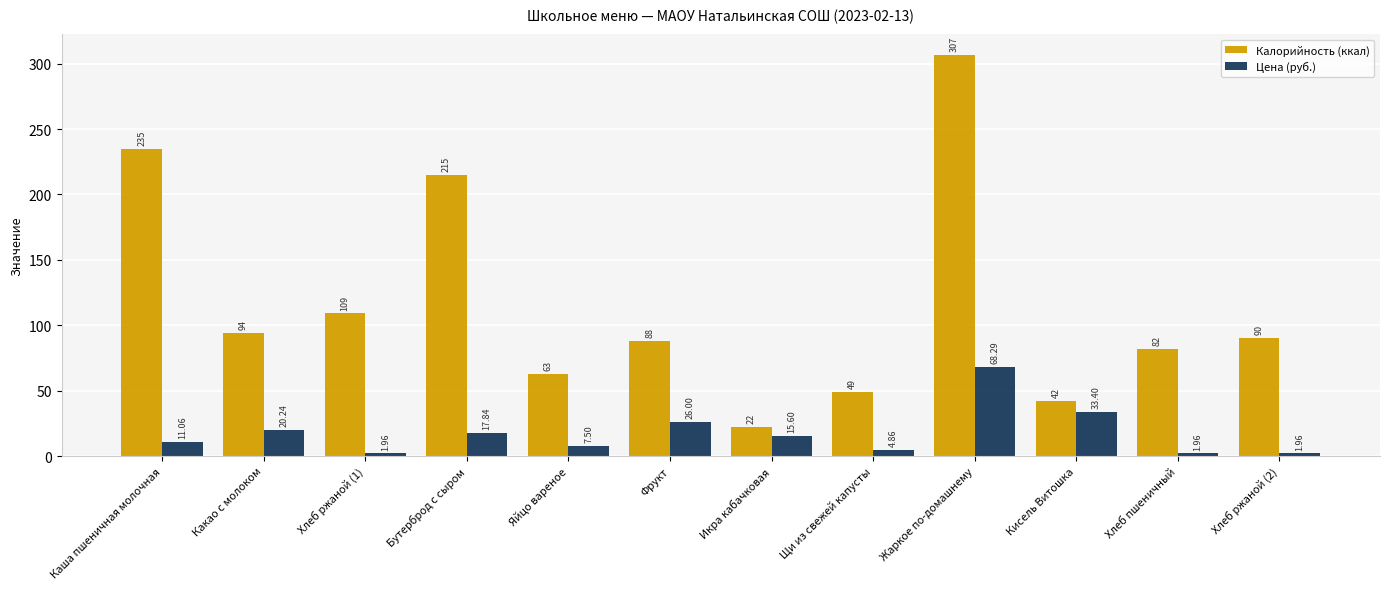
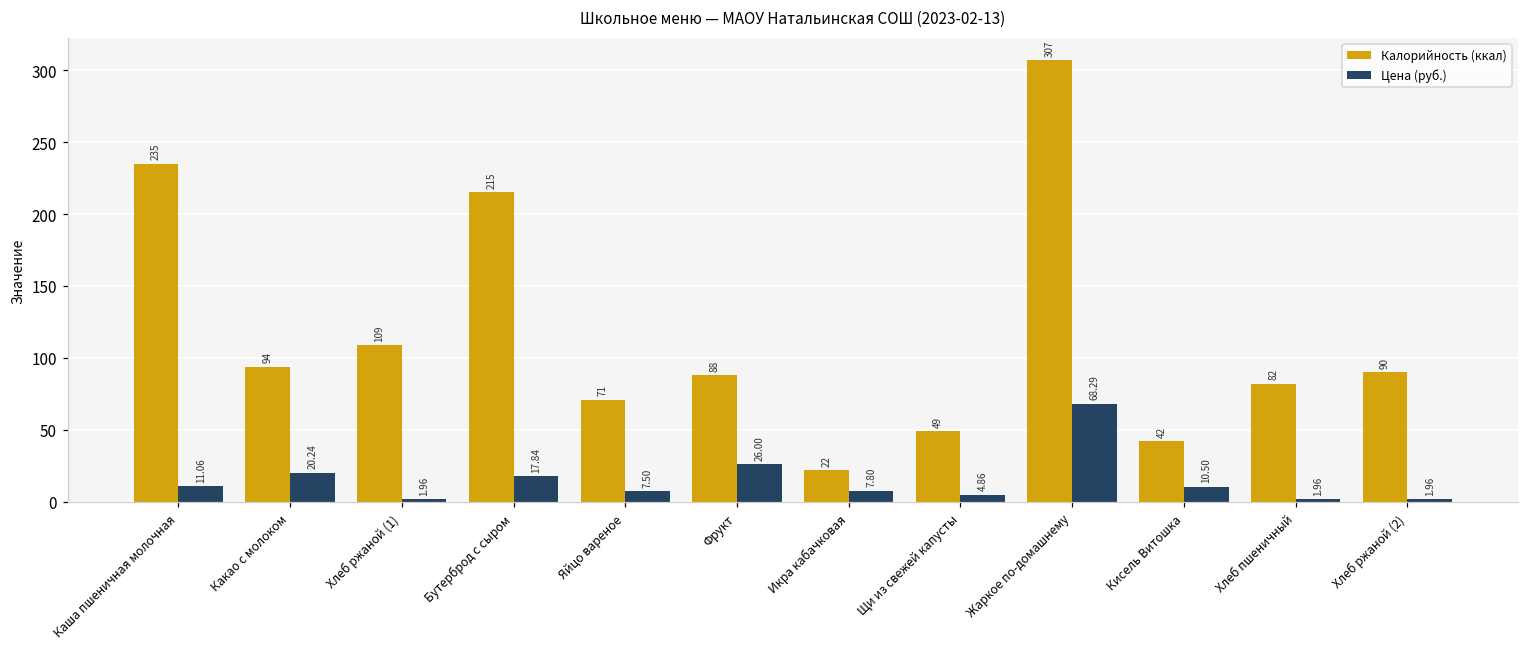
  {
    "Калорийность (ккал)": {
      "Каша пшеничная молочная": 235,
      "Какао с молоком": 94,
      "Хлеб ржаной (1)": 109,
      "Бутерброд с сыром": 215,
-     "Яйцо вареное": 63,
+     "Яйцо вареное": 71,
      "Фрукт": 88,
      "Икра кабачковая": 22,
      "Щи из свежей капусты": 49,
      "Жаркое по-домашнему": 307,
      "Кисель Витошка": 42,
      "Хлеб пшеничный": 82,
      "Хлеб ржаной (2)": 90
    },
    "Цена (руб.)": {
      "Каша пшеничная молочная": 11.06,
      "Какао с молоком": 20.24,
      "Хлеб ржаной (1)": 1.96,
      "Бутерброд с сыром": 17.84,
      "Яйцо вареное": 7.50,
      "Фрукт": 26.00,
-     "Икра кабачковая": 15.60,
+     "Икра кабачковая": 7.80,
      "Щи из свежей капусты": 4.86,
      "Жаркое по-домашнему": 68.29,
-     "Кисель Витошка": 33.40,
+     "Кисель Витошка": 10.50,
      "Хлеб пшеничный": 1.96,
      "Хлеб ржаной (2)": 1.96
    }
  }
